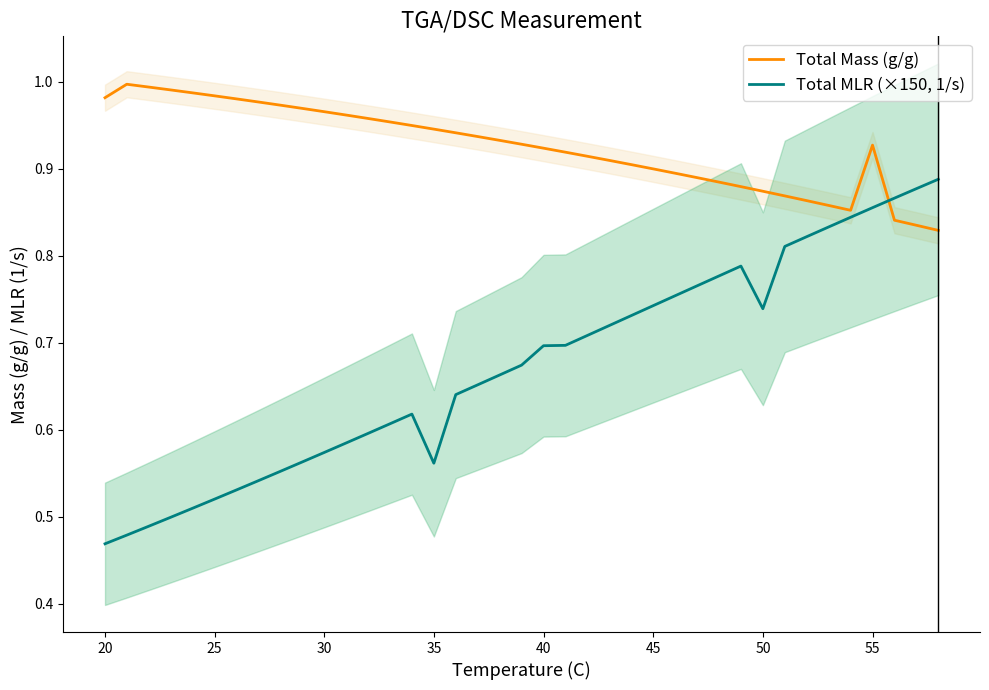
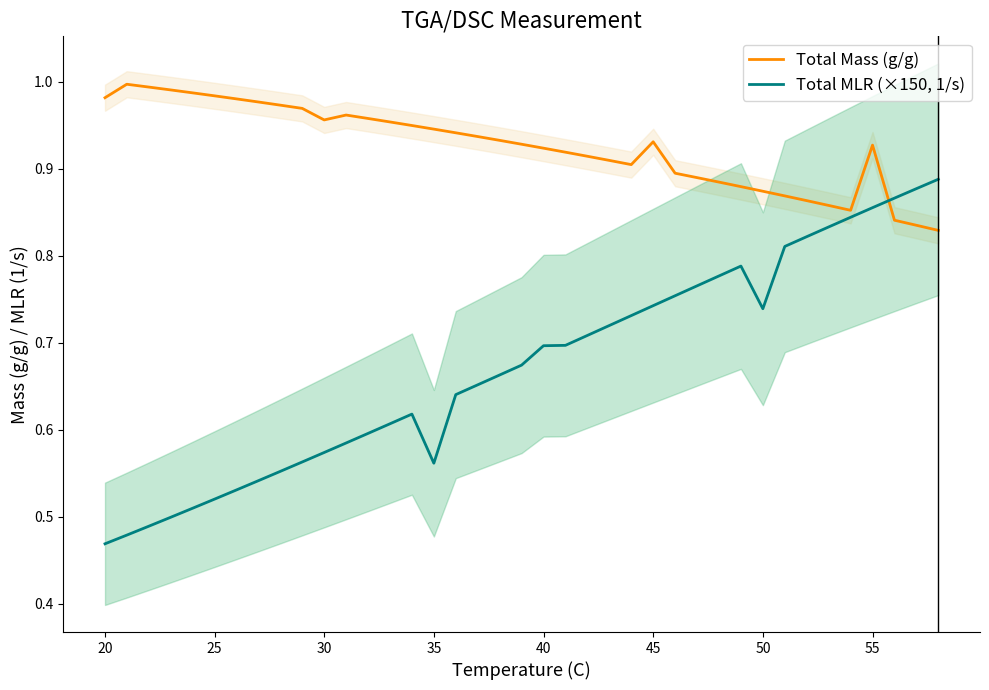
  {
    "Total Mass (g/g)": {
      "20": 0.98,
      "25": 0.98,
-     "30": 0.97,
+     "30": 0.96,
      "35": 0.95,
      "40": 0.92,
-     "45": 0.90,
+     "45": 0.93,
      "50": 0.87,
      "55": 0.93
    },
    "Total MLR (×150, 1/s)": {
      "20": 0.47,
      "25": 0.52,
      "30": 0.57,
      "35": 0.56,
      "40": 0.70,
      "45": 0.74,
      "50": 0.74,
      "55": 0.85
    }
  }
